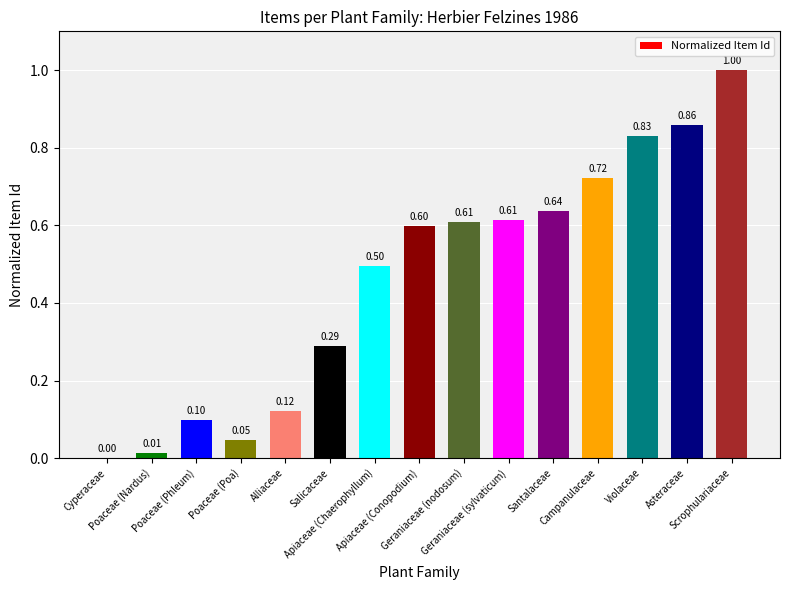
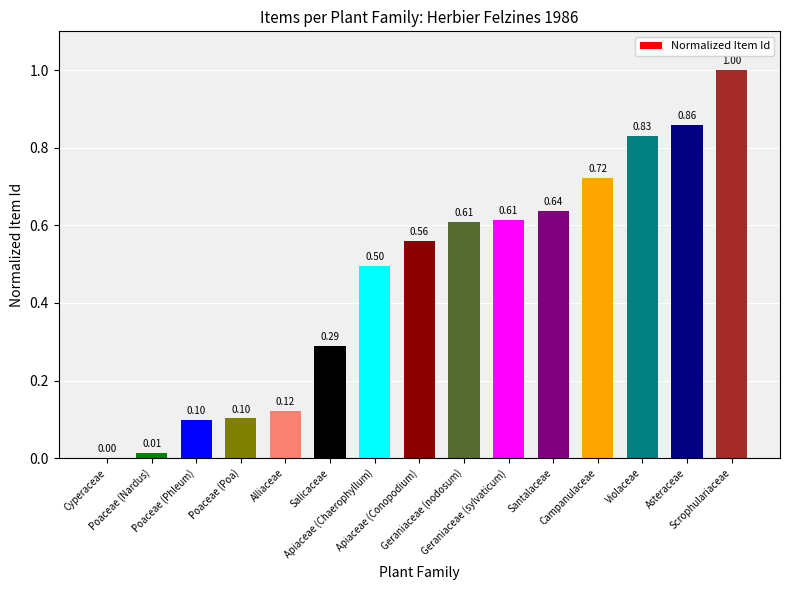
  {
    "Cyperaceae": 0.00,
    "Poaceae (Nardus)": 0.01,
    "Poaceae (Phleum)": 0.10,
-   "Poaceae (Poa)": 0.05,
+   "Poaceae (Poa)": 0.10,
    "Alliaceae": 0.12,
    "Salicaceae": 0.29,
    "Apiaceae (Chaerophyllum)": 0.50,
-   "Apiaceae (Conopodium)": 0.60,
+   "Apiaceae (Conopodium)": 0.56,
    "Geraniaceae (nodosum)": 0.61,
    "Geraniaceae (sylvaticum)": 0.61,
    "Santalaceae": 0.64,
    "Campanulaceae": 0.72,
    "Violaceae": 0.83,
    "Asteraceae": 0.86,
    "Scrophulariaceae": 1.00
  }
